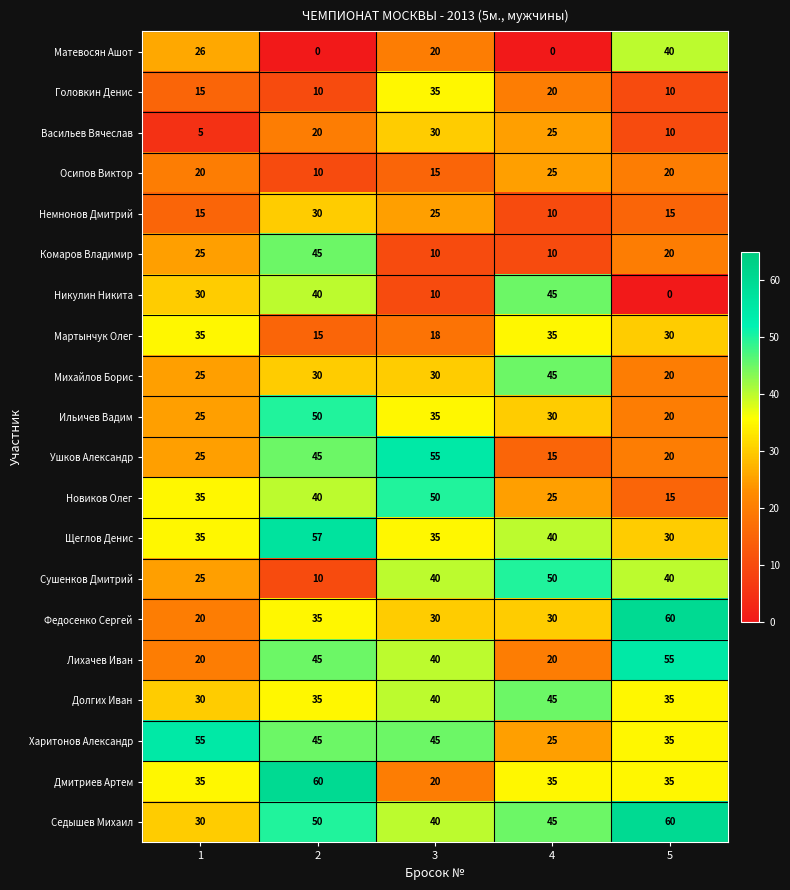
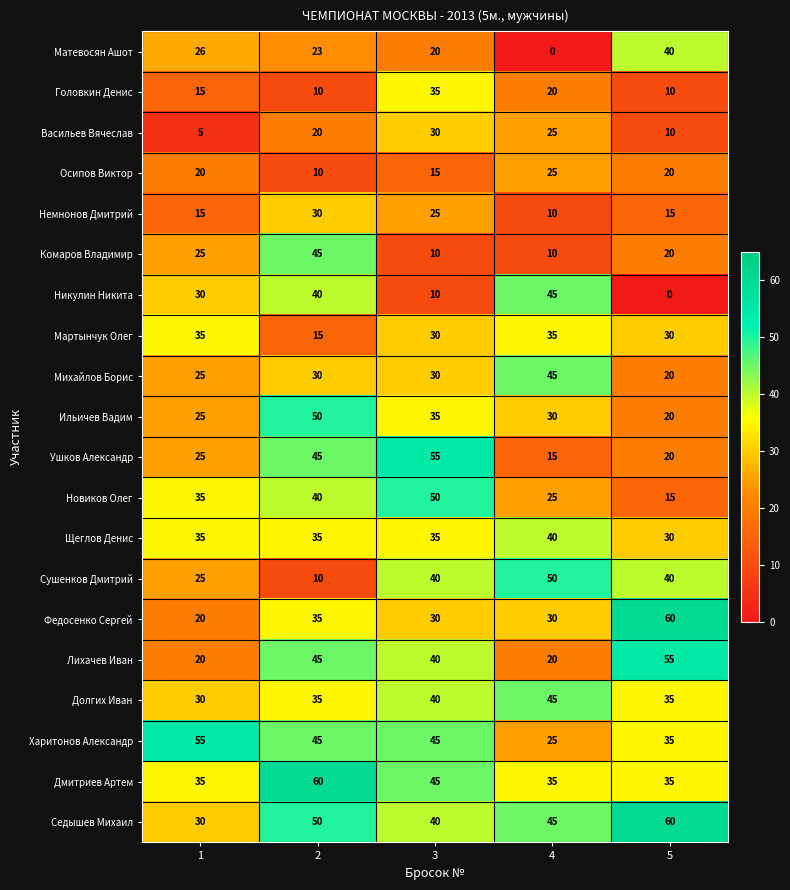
  {
    "Матевосян Ашот": {
      "1": 26,
-     "2": 0,
+     "2": 23,
      "3": 20,
      "4": 0,
      "5": 40
    },
    "Головкин Денис": {
      "1": 15,
      "2": 10,
      "3": 35,
      "4": 20,
      "5": 10
    },
    "Васильев Вячеслав": {
      "1": 5,
      "2": 20,
      "3": 30,
      "4": 25,
      "5": 10
    },
    "Осипов Виктор": {
      "1": 20,
      "2": 10,
      "3": 15,
      "4": 25,
      "5": 20
    },
    "Немнонов Дмитрий": {
      "1": 15,
      "2": 30,
      "3": 25,
      "4": 10,
      "5": 15
    },
    "Комаров Владимир": {
      "1": 25,
      "2": 45,
      "3": 10,
      "4": 10,
      "5": 20
    },
    "Никулин Никита": {
      "1": 30,
      "2": 40,
      "3": 10,
      "4": 45,
      "5": 0
    },
    "Мартынчук Олег": {
      "1": 35,
      "2": 15,
-     "3": 18,
+     "3": 30,
      "4": 35,
      "5": 30
    },
    "Михайлов Борис": {
      "1": 25,
      "2": 30,
      "3": 30,
      "4": 45,
      "5": 20
    },
    "Ильичев Вадим": {
      "1": 25,
      "2": 50,
      "3": 35,
      "4": 30,
      "5": 20
    },
    "Ушков Александр": {
      "1": 25,
      "2": 45,
      "3": 55,
      "4": 15,
      "5": 20
    },
    "Новиков Олег": {
      "1": 35,
      "2": 40,
      "3": 50,
      "4": 25,
      "5": 15
    },
    "Щеглов Денис": {
      "1": 35,
-     "2": 57,
+     "2": 35,
      "3": 35,
      "4": 40,
      "5": 30
    },
    "Сушенков Дмитрий": {
      "1": 25,
      "2": 10,
      "3": 40,
      "4": 50,
      "5": 40
    },
    "Федосенко Сергей": {
      "1": 20,
      "2": 35,
      "3": 30,
      "4": 30,
      "5": 60
    },
    "Лихачев Иван": {
      "1": 20,
      "2": 45,
      "3": 40,
      "4": 20,
      "5": 55
    },
    "Долгих Иван": {
      "1": 30,
      "2": 35,
      "3": 40,
      "4": 45,
      "5": 35
    },
    "Харитонов Александр": {
      "1": 55,
      "2": 45,
      "3": 45,
      "4": 25,
      "5": 35
    },
    "Дмитриев Артем": {
      "1": 35,
      "2": 60,
-     "3": 20,
+     "3": 45,
      "4": 35,
      "5": 35
    },
    "Седышев Михаил": {
      "1": 30,
      "2": 50,
      "3": 40,
      "4": 45,
      "5": 60
    }
  }
